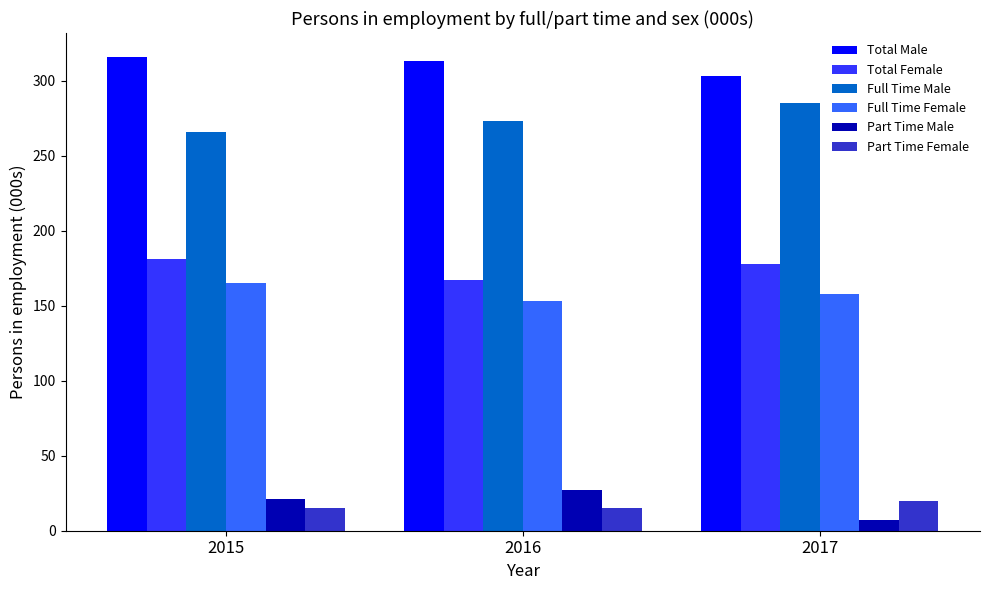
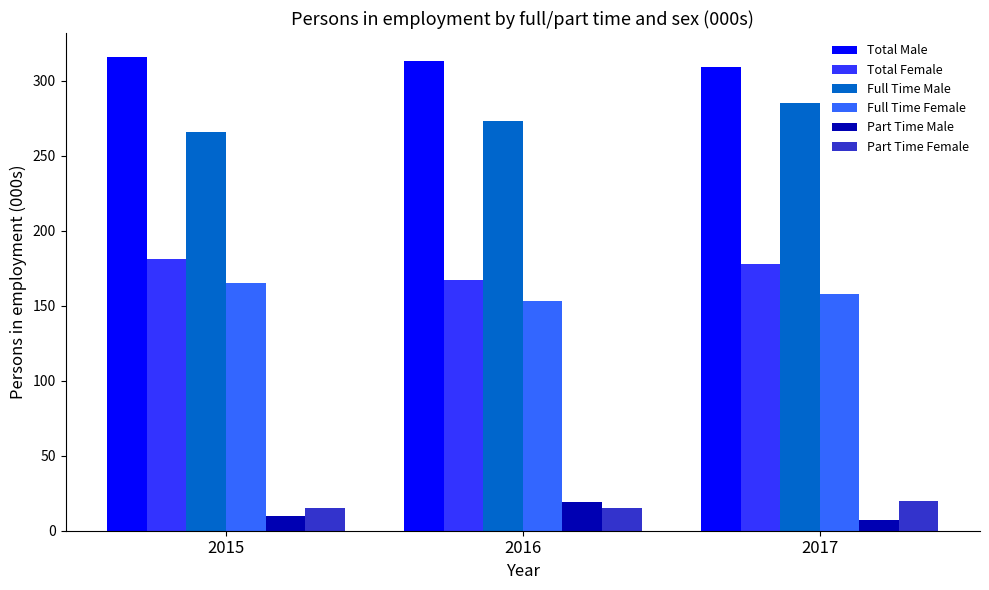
  {
    "Total Male": {
      "2015": 316,
      "2016": 313,
-     "2017": 303
+     "2017": 309
    },
    "Full Time Male": {
      "2015": 266,
      "2016": 273,
      "2017": 285
    },
    "Part Time Male": {
-     "2015": 21,
-     "2016": 27,
+     "2015": 10,
+     "2016": 19,
      "2017": 7
    }
  }
